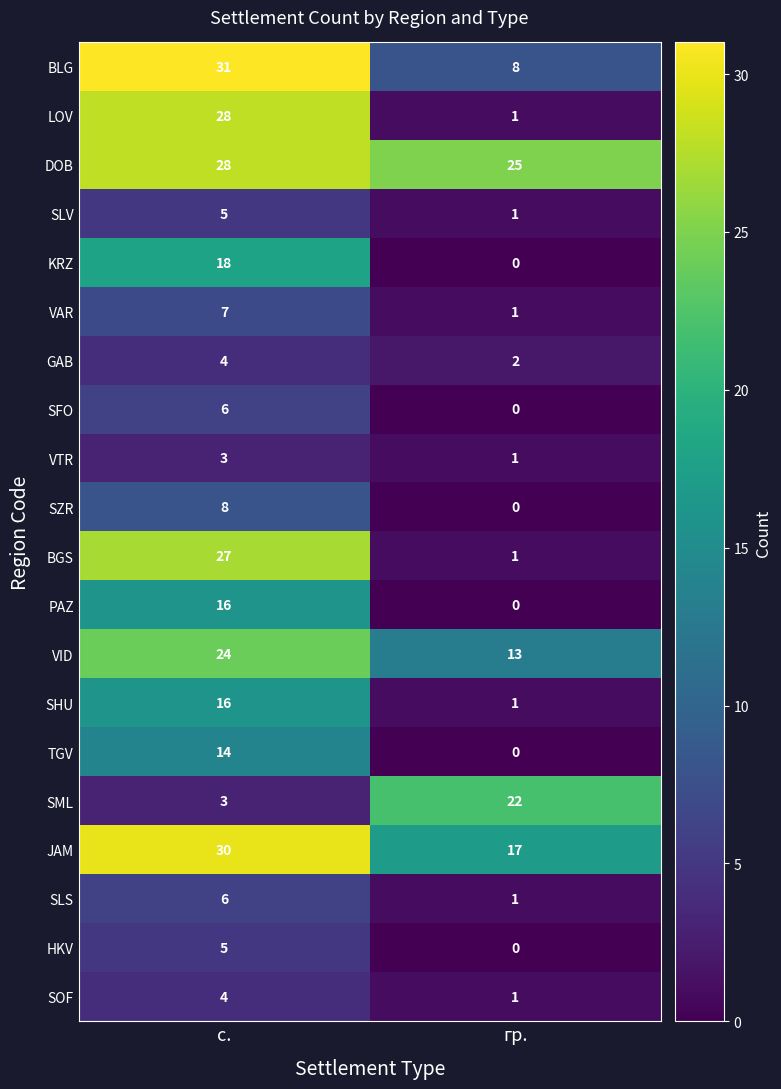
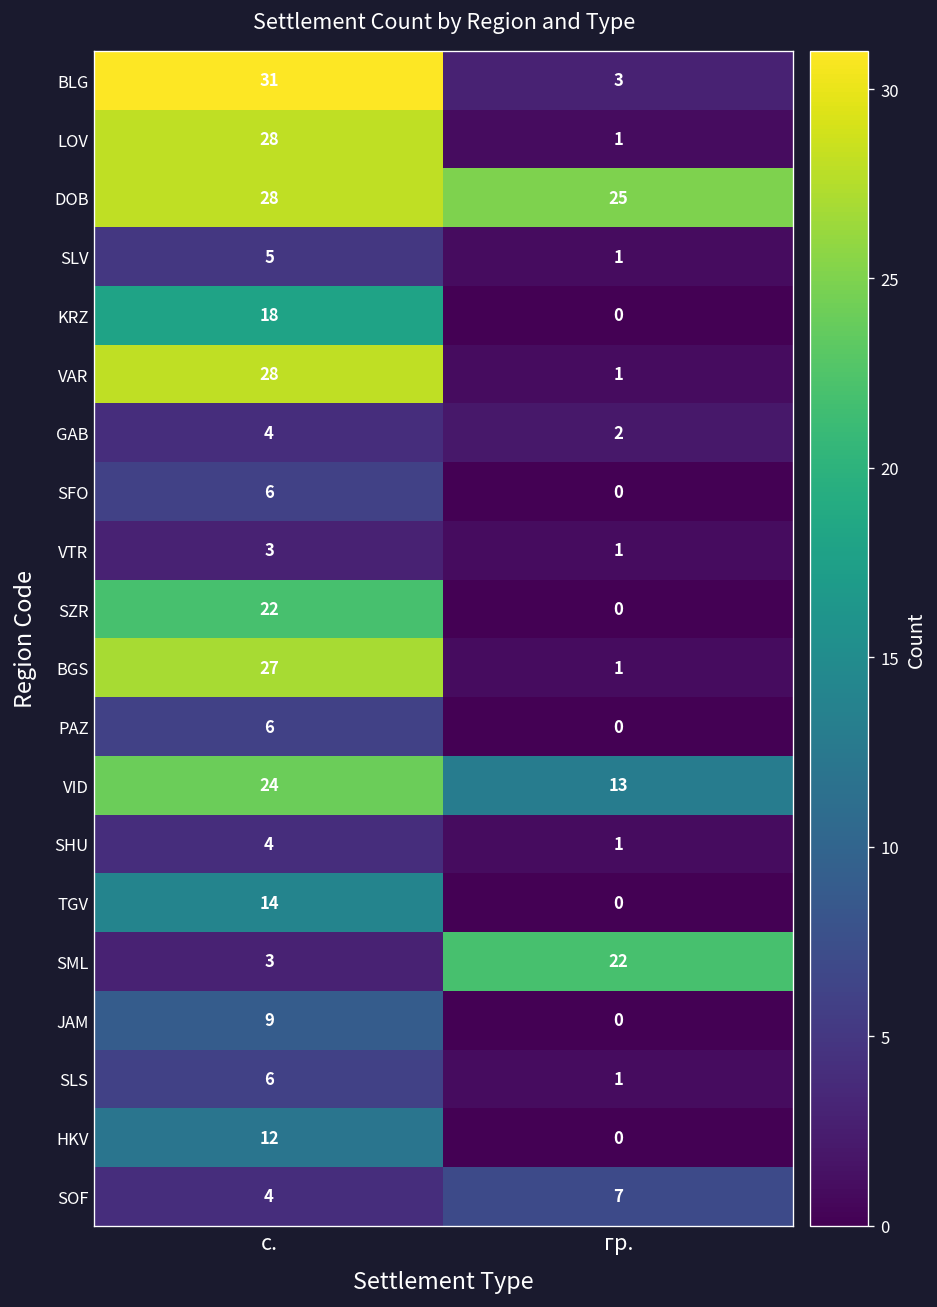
  {
    "BLG": {
      "с.": 31,
-     "гр.": 8
+     "гр.": 3
    },
    "LOV": {
      "с.": 28,
      "гр.": 1
    },
    "DOB": {
      "с.": 28,
      "гр.": 25
    },
    "SLV": {
      "с.": 5,
      "гр.": 1
    },
    "KRZ": {
      "с.": 18,
      "гр.": 0
    },
    "VAR": {
-     "с.": 7,
+     "с.": 28,
      "гр.": 1
    },
    "GAB": {
      "с.": 4,
      "гр.": 2
    },
    "SFO": {
      "с.": 6,
      "гр.": 0
    },
    "VTR": {
      "с.": 3,
      "гр.": 1
    },
    "SZR": {
-     "с.": 8,
+     "с.": 22,
      "гр.": 0
    },
    "BGS": {
      "с.": 27,
      "гр.": 1
    },
    "PAZ": {
-     "с.": 16,
+     "с.": 6,
      "гр.": 0
    },
    "VID": {
      "с.": 24,
      "гр.": 13
    },
    "SHU": {
-     "с.": 16,
+     "с.": 4,
      "гр.": 1
    },
    "TGV": {
      "с.": 14,
      "гр.": 0
    },
    "SML": {
      "с.": 3,
      "гр.": 22
    },
    "JAM": {
-     "с.": 30,
-     "гр.": 17
+     "с.": 9,
+     "гр.": 0
    },
    "SLS": {
      "с.": 6,
      "гр.": 1
    },
    "HKV": {
-     "с.": 5,
+     "с.": 12,
      "гр.": 0
    },
    "SOF": {
      "с.": 4,
-     "гр.": 1
+     "гр.": 7
    }
  }
